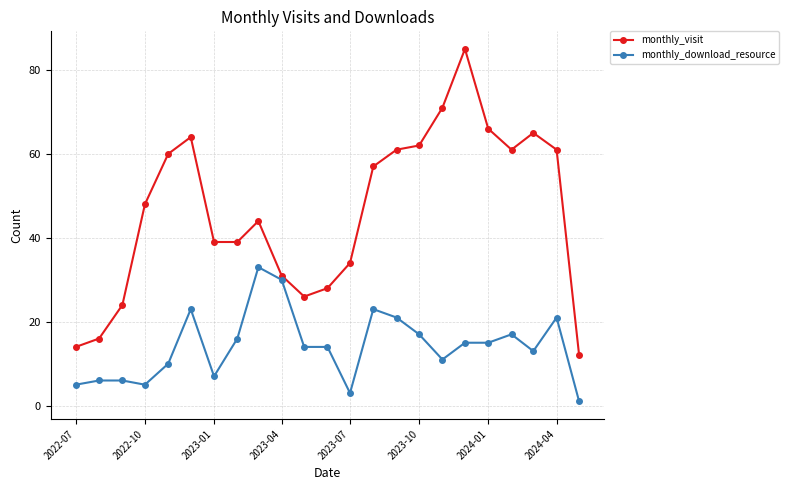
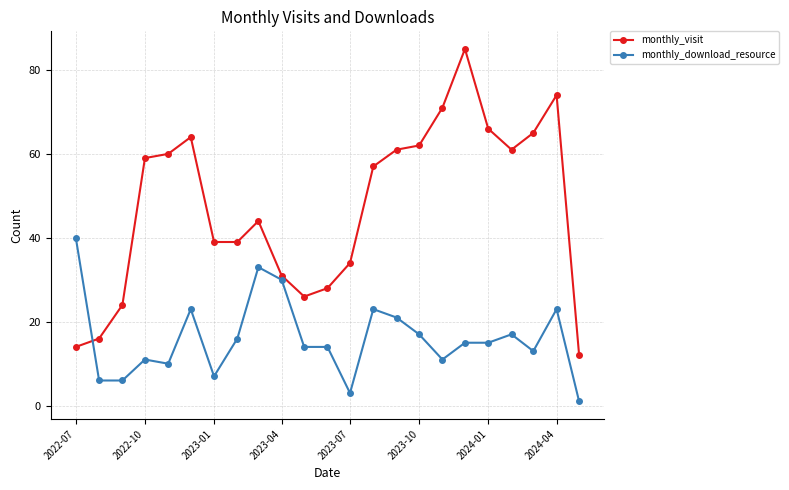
  {
    "monthly_visit": {
      "2022-07": 14,
-     "2022-10": 48,
+     "2022-10": 59,
      "2023-01": 39,
      "2023-04": 31,
      "2023-07": 34,
      "2023-10": 62,
      "2024-01": 66,
-     "2024-04": 61
+     "2024-04": 74
    },
    "monthly_download_resource": {
-     "2022-07": 5,
-     "2022-10": 5,
+     "2022-07": 40,
+     "2022-10": 11,
      "2023-01": 7,
      "2023-04": 30,
      "2023-07": 3,
      "2023-10": 17,
      "2024-01": 15,
-     "2024-04": 21
+     "2024-04": 23
    }
  }
